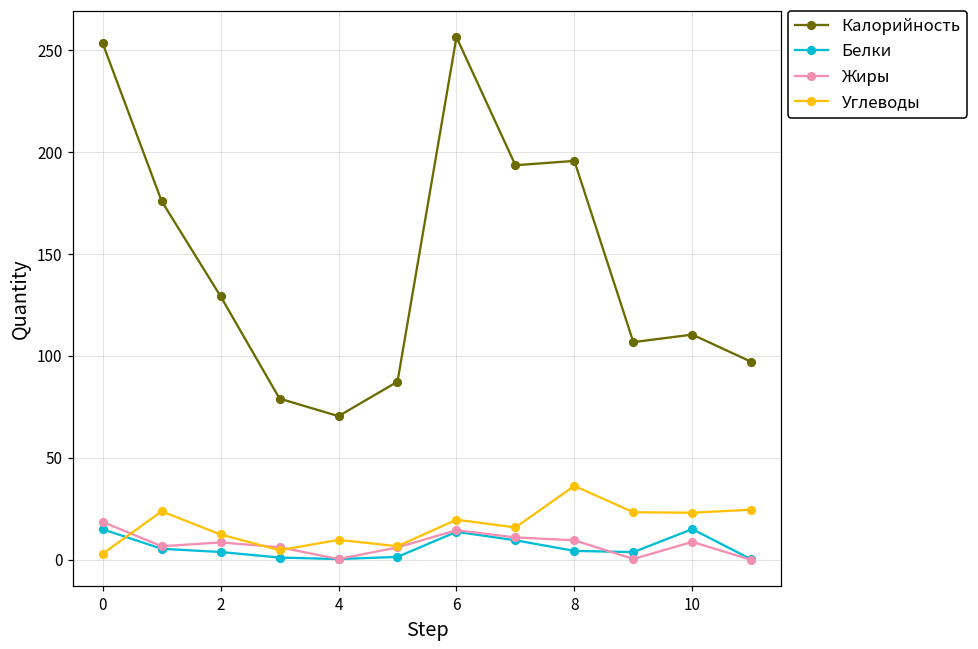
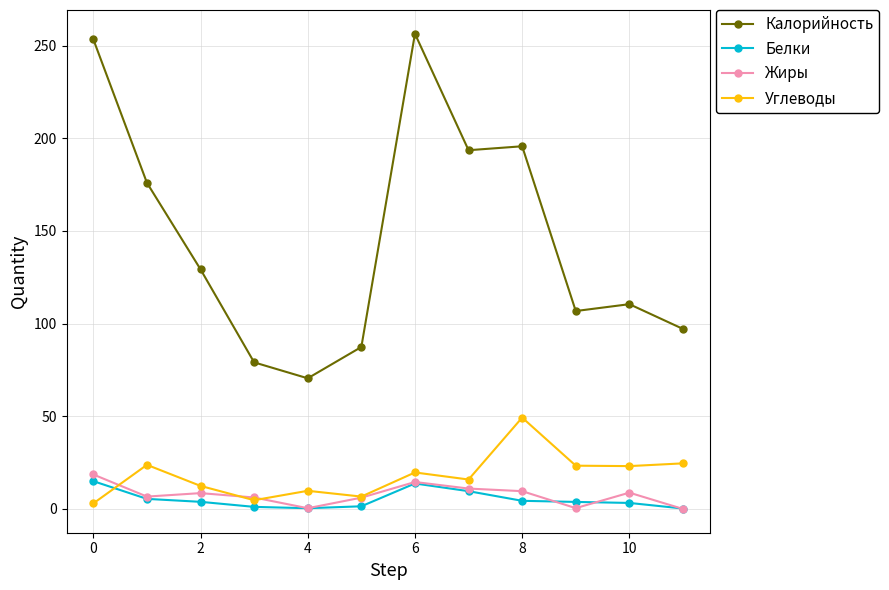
  {
    "Калорийность": {
      "0": 253,
      "2": 129,
      "4": 71,
      "6": 256,
      "8": 196,
      "10": 111
    },
    "Белки": {
      "0": 15,
      "2": 4,
      "8": 4,
-     "10": 15
+     "10": 3
    },
    "Жиры": {
      "0": 19,
      "2": 9,
      "8": 10,
      "10": 9
    },
    "Углеводы": {
      "0": 3,
      "2": 12,
      "4": 10,
      "6": 20,
-     "8": 36,
+     "8": 49,
      "10": 23
    }
  }
